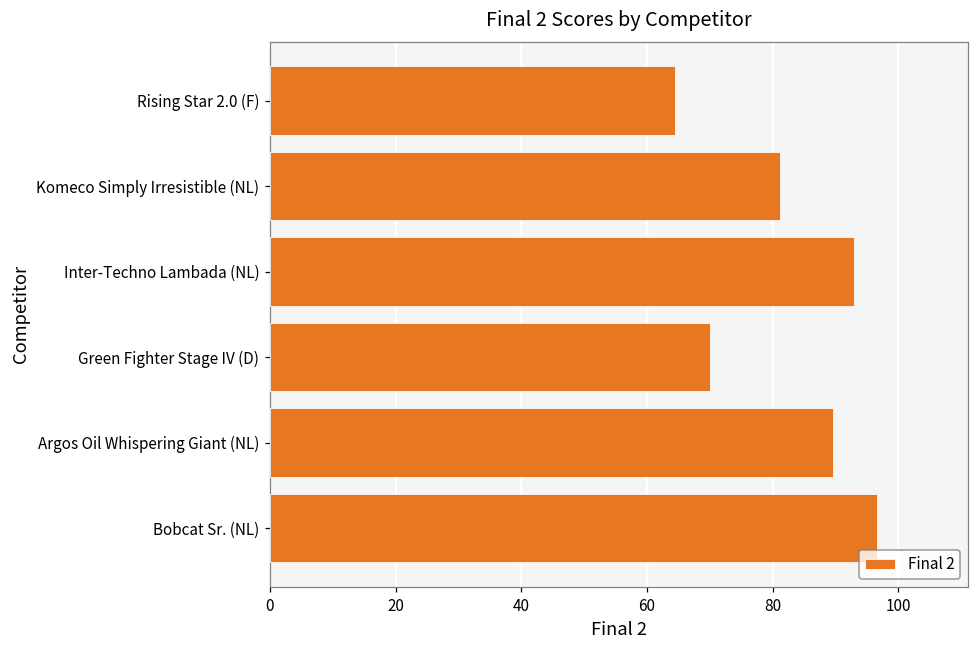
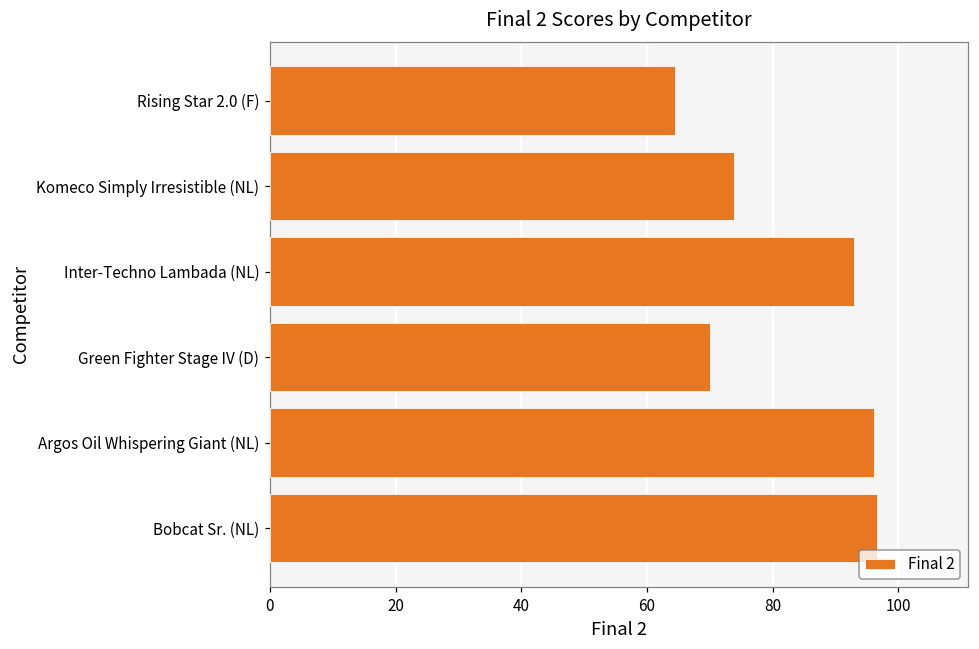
  {
    "Rising Star 2.0 (F)": 65,
-   "Komeco Simply Irresistible (NL)": 81,
+   "Komeco Simply Irresistible (NL)": 74,
    "Inter-Techno Lambada (NL)": 93,
    "Green Fighter Stage IV (D)": 70,
-   "Argos Oil Whispering Giant (NL)": 90,
+   "Argos Oil Whispering Giant (NL)": 96,
    "Bobcat Sr. (NL)": 97
  }
